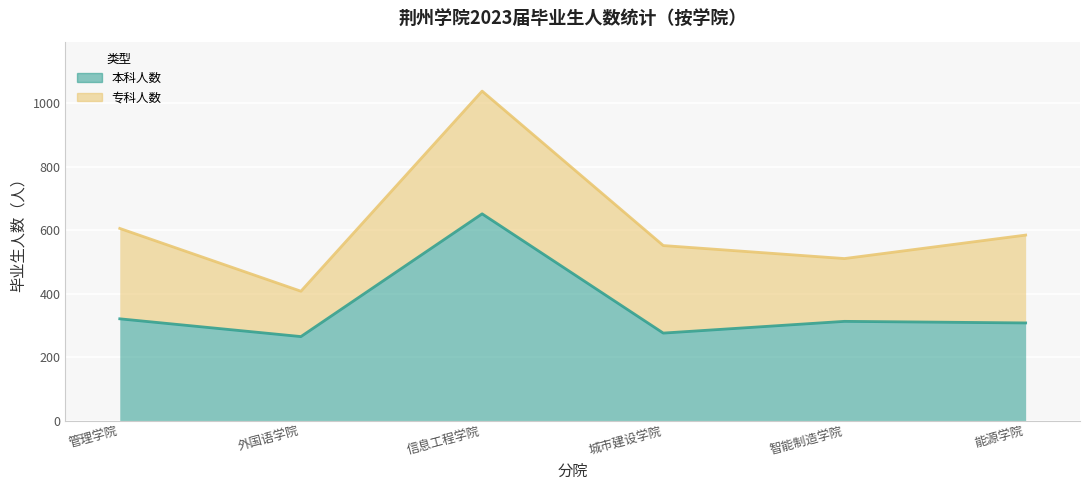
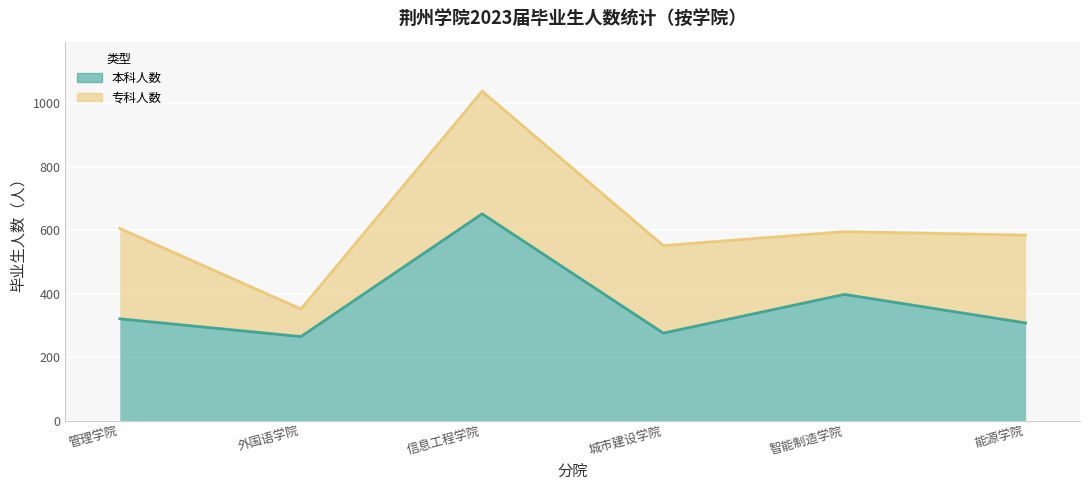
  {
    "本科人数": {
      "管理学院": 320,
      "外国语学院": 270,
      "信息工程学院": 650,
      "城市建设学院": 280,
-     "智能制造学院": 310,
+     "智能制造学院": 400,
      "能源学院": 310
    },
    "专科人数": {
      "管理学院": 290,
-     "外国语学院": 140,
+     "外国语学院": 90,
      "信息工程学院": 390,
      "城市建设学院": 280,
      "智能制造学院": 200,
      "能源学院": 280
    }
  }
